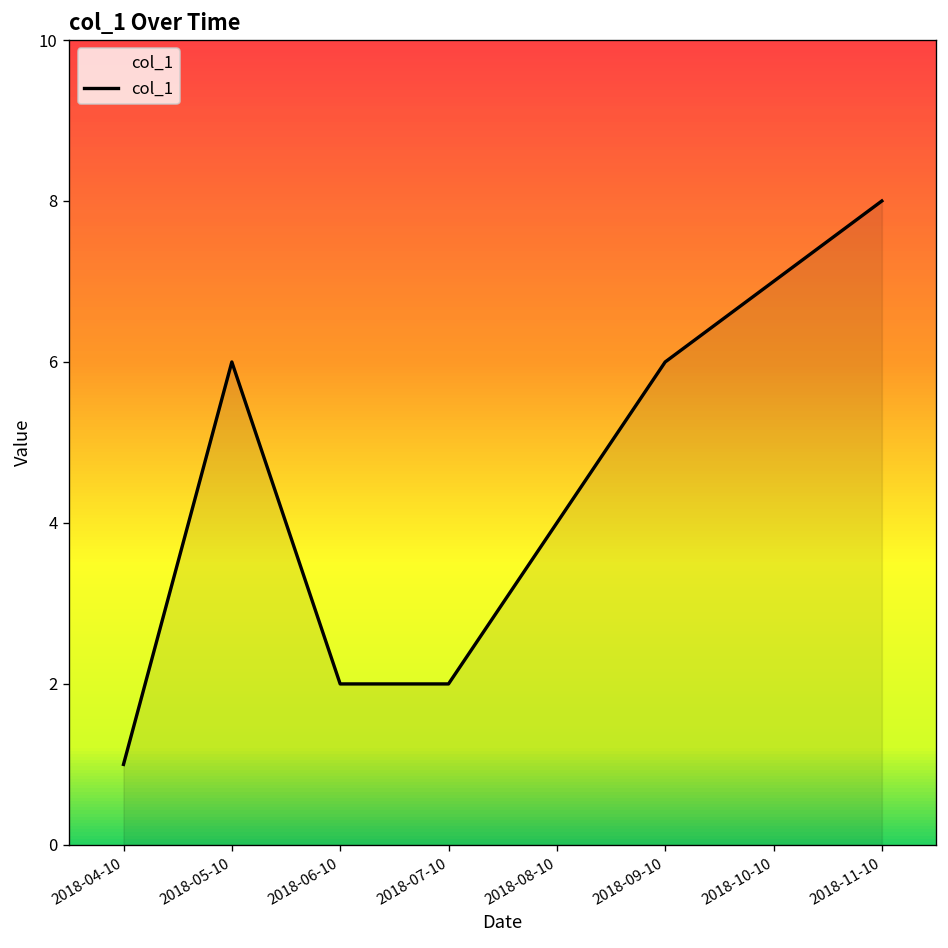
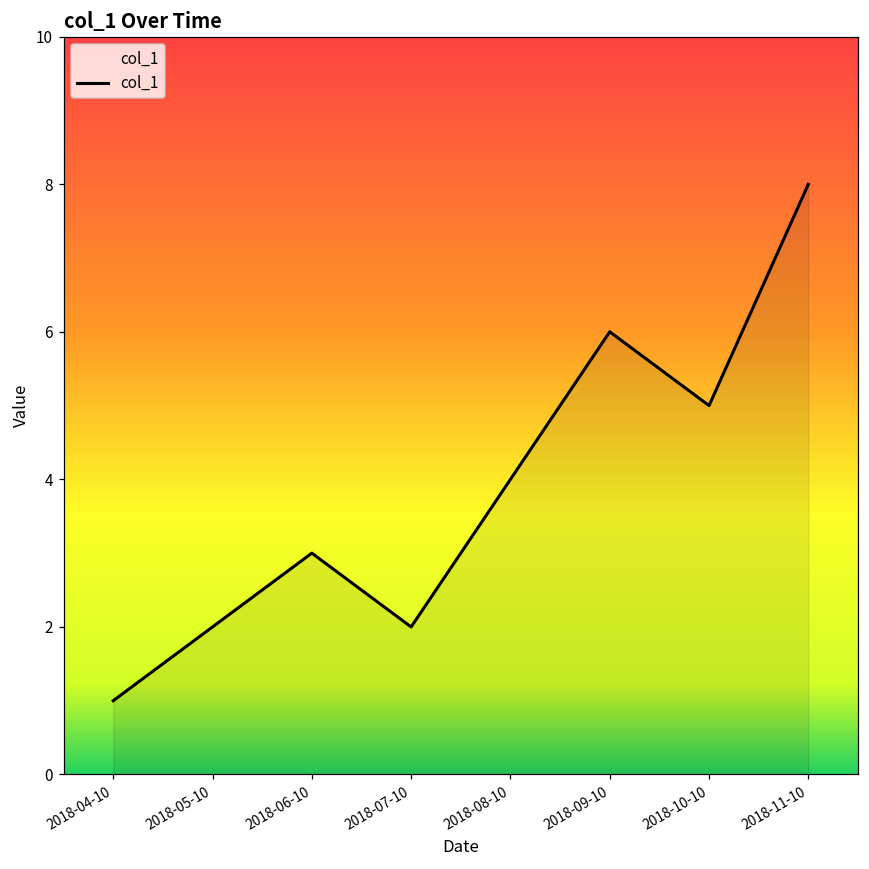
  {
    "2018-04-10": 1,
-   "2018-05-10": 6,
-   "2018-06-10": 2,
+   "2018-05-10": 2,
+   "2018-06-10": 3,
    "2018-07-10": 2,
    "2018-08-10": 4,
    "2018-09-10": 6,
-   "2018-10-10": 7,
+   "2018-10-10": 5,
    "2018-11-10": 8
  }
